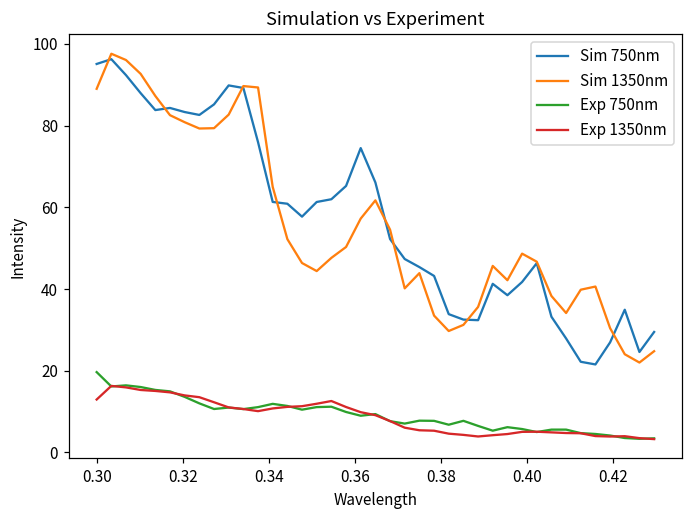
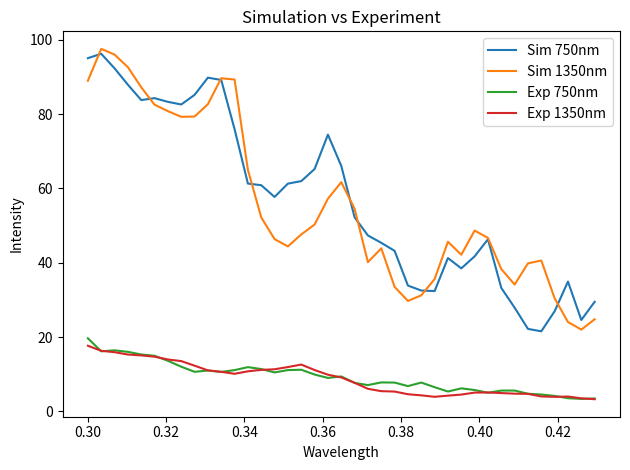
  {
    "Sim 750nm": {
      "0.30": 95
    },
    "Sim 1350nm": {
      "0.30": 89
    },
    "Exp 750nm": {
      "0.30": 20
    },
    "Exp 1350nm": {
-     "0.30": 13
+     "0.30": 18
    }
  }
